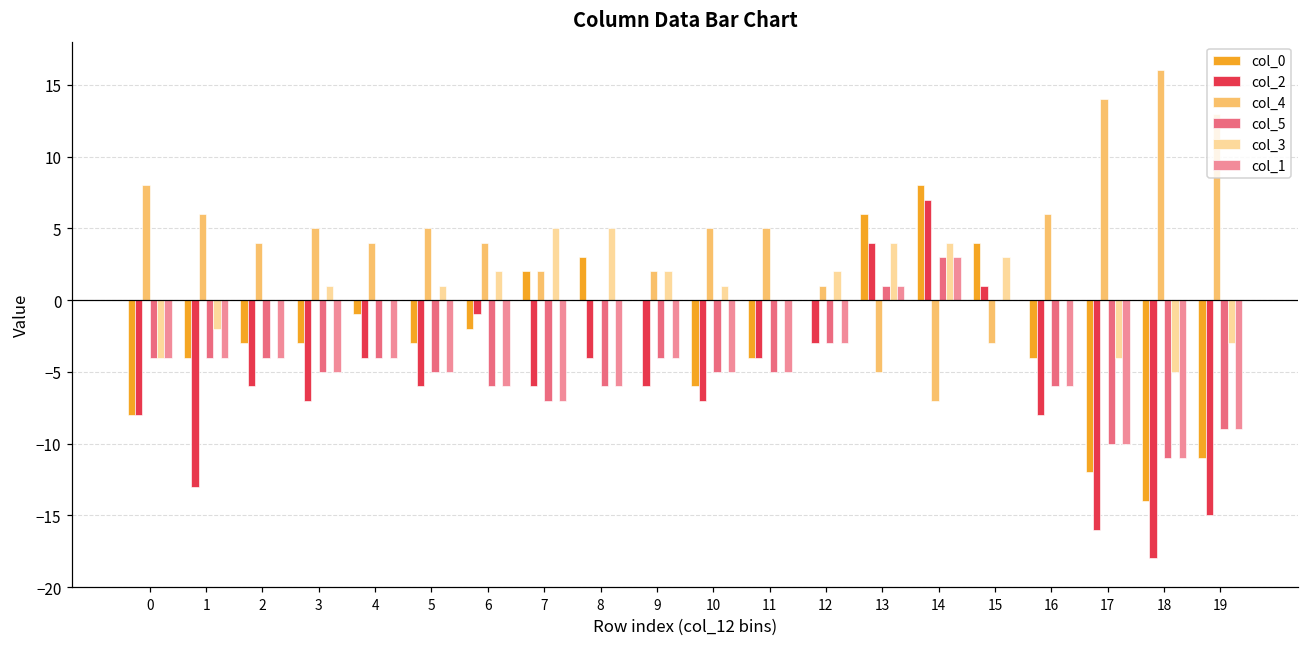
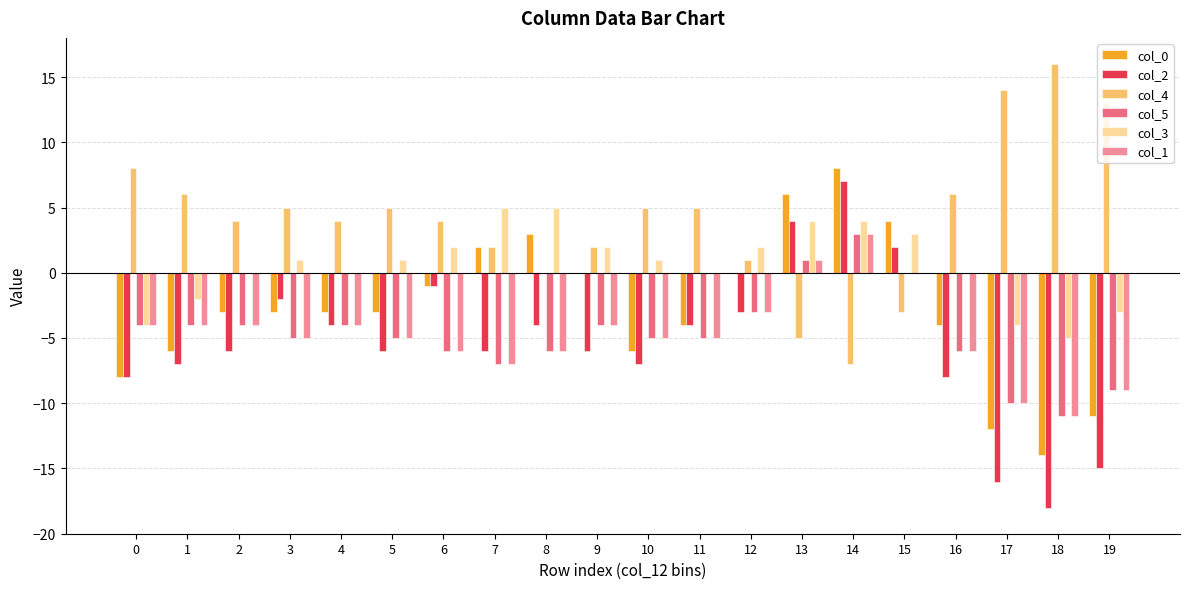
  {
    "col_0": {
      "0": -8,
-     "1": -4,
+     "1": -6,
      "2": -3,
      "3": -3,
-     "4": -1,
+     "4": -3,
      "5": -3,
-     "6": -2,
+     "6": -1,
      "7": 2,
      "8": 3,
      "9": 0,
      "10": -6,
      "11": -4,
      "12": 0,
      "13": 6,
      "14": 8,
      "15": 4,
      "16": -4,
      "17": -12,
      "18": -14,
      "19": -11
    },
    "col_2": {
      "0": -8,
-     "1": -13,
+     "1": -7,
      "2": -6,
-     "3": -7,
+     "3": -2,
      "4": -4,
      "5": -6,
      "6": -1,
      "7": -6,
      "8": -4,
      "9": -6,
      "10": -7,
      "11": -4,
      "12": -3,
      "13": 4,
      "14": 7,
-     "15": 1,
+     "15": 2,
      "16": -8,
      "17": -16,
      "18": -18,
      "19": -15
    }
  }
